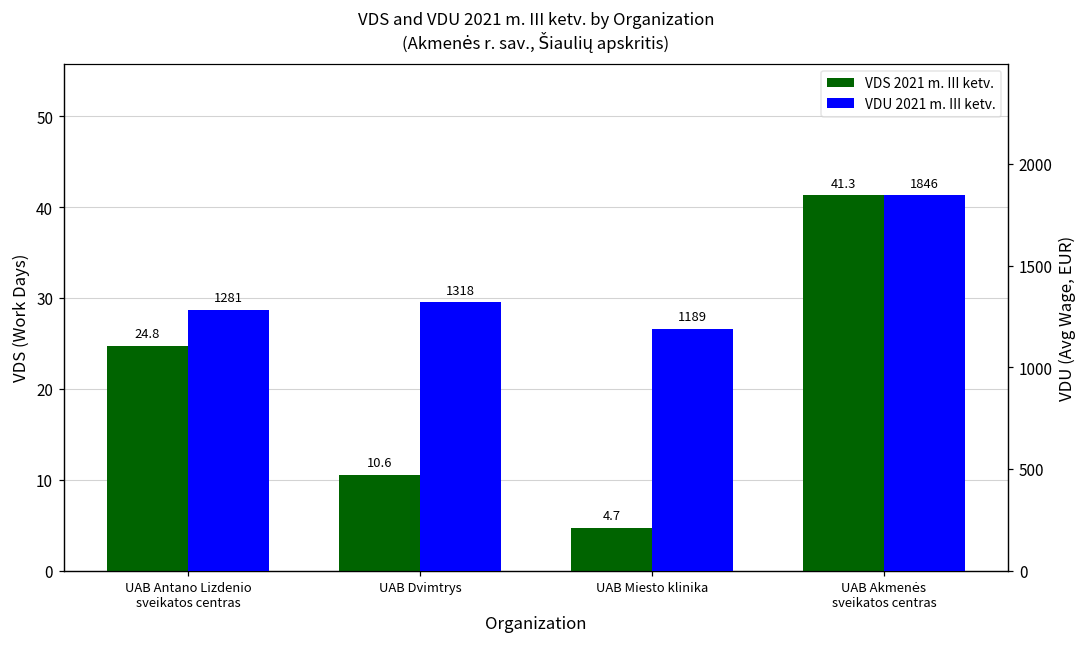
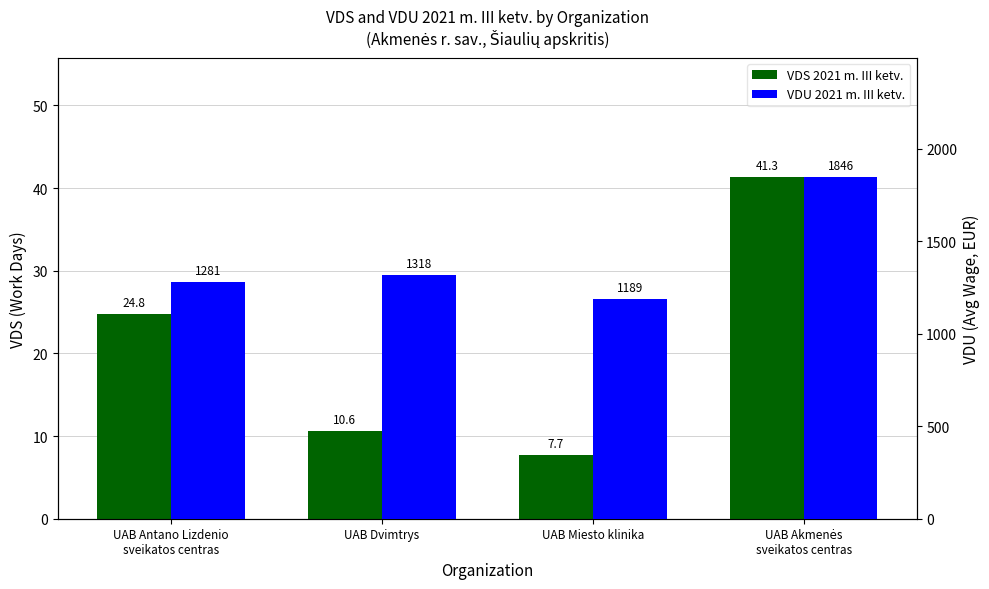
  {
    "VDS 2021 m. III ketv.": {
      "UAB Antano Lizdenio sveikatos centras": 24.8,
      "UAB Dvimtrys": 10.6,
-     "UAB Miesto klinika": 4.7,
+     "UAB Miesto klinika": 7.7,
      "UAB Akmenės sveikatos centras": 41.3
    },
    "VDU 2021 m. III ketv.": {
      "UAB Antano Lizdenio sveikatos centras": 1281,
      "UAB Dvimtrys": 1318,
      "UAB Miesto klinika": 1189,
      "UAB Akmenės sveikatos centras": 1846
    }
  }
